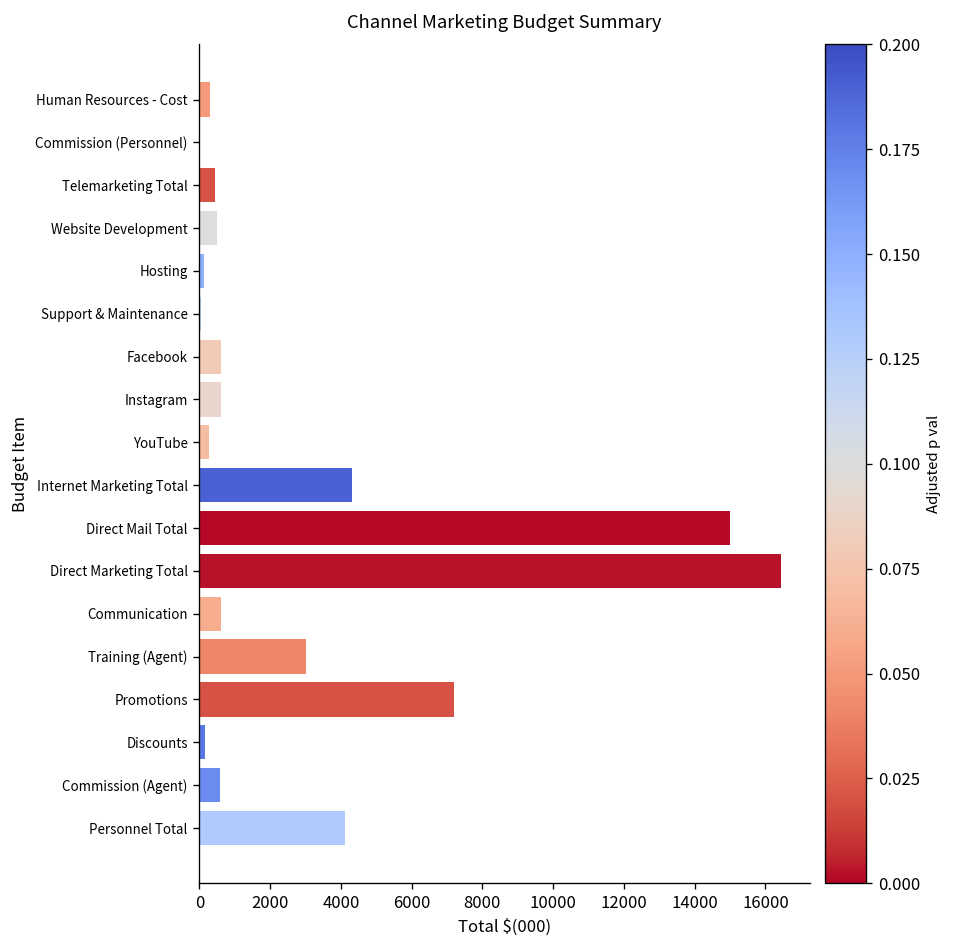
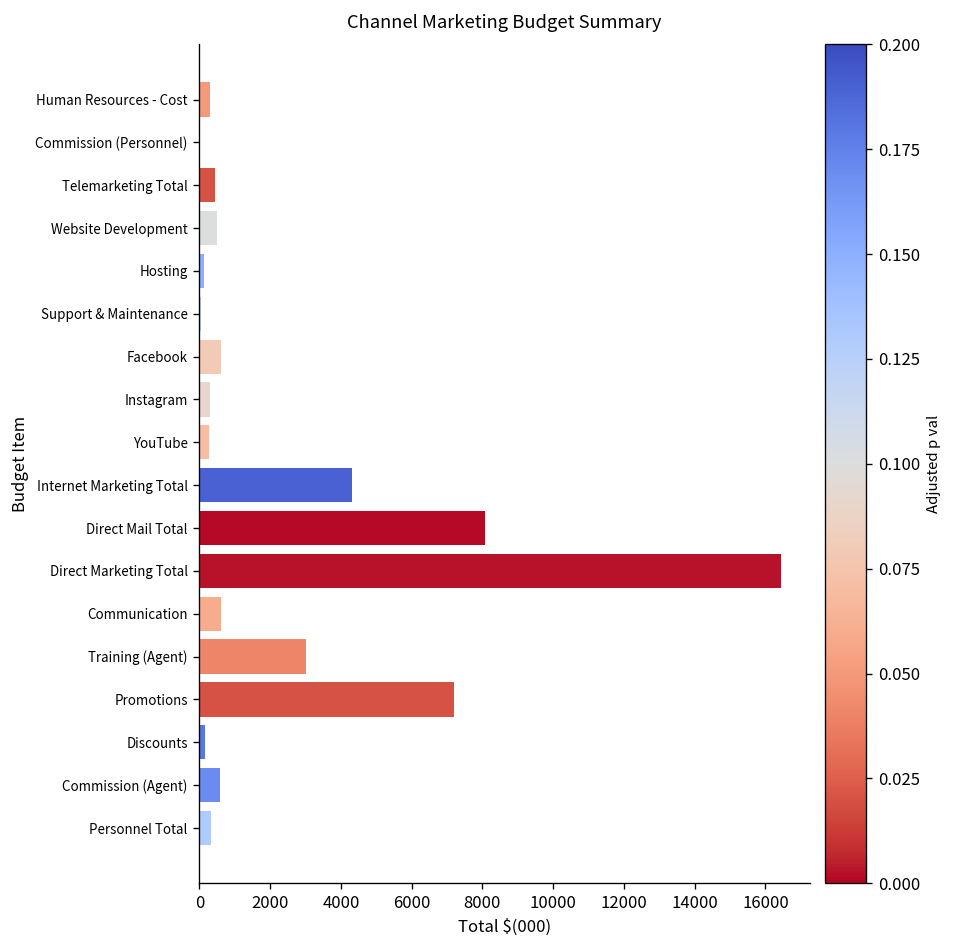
  {
    "Human Resources - Cost": 300,
    "Telemarketing Total": 400,
    "Website Development": 500,
    "Hosting": 100,
    "Facebook": 600,
-   "Instagram": 600,
+   "Instagram": 300,
    "YouTube": 300,
    "Internet Marketing Total": 4300,
-   "Direct Mail Total": 15000,
+   "Direct Mail Total": 8100,
    "Direct Marketing Total": 16400,
    "Communication": 600,
    "Training (Agent)": 3000,
    "Promotions": 7200,
    "Discounts": 200,
    "Commission (Agent)": 600,
-   "Personnel Total": 4100
+   "Personnel Total": 300
  }
